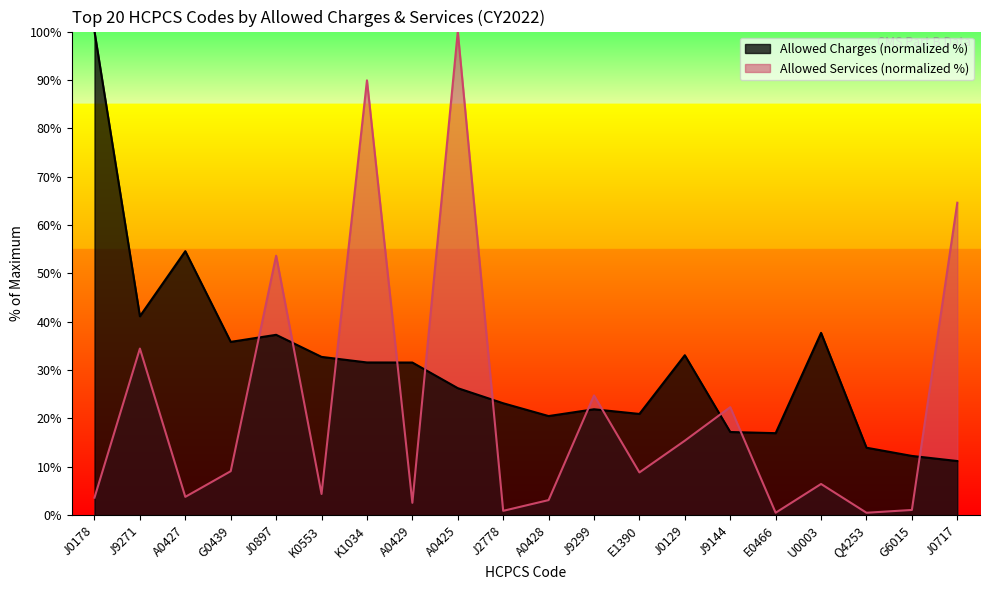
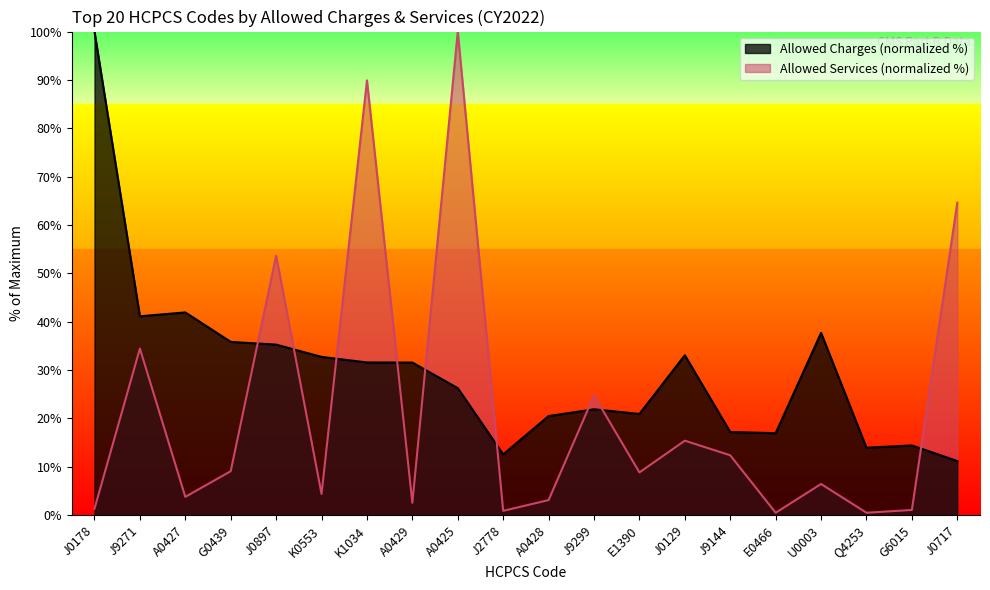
  {
    "Allowed Charges (normalized %)": {
      "J0178": "100%",
      "J9271": "41%",
-     "A0427": "55%",
+     "A0427": "42%",
      "G0439": "36%",
-     "J0897": "37%",
+     "J0897": "35%",
      "K0553": "33%",
      "K1034": "32%",
      "A0429": "32%",
      "A0425": "26%",
-     "J2778": "23%",
+     "J2778": "13%",
      "A0428": "20%",
      "J9299": "22%",
      "E1390": "21%",
      "J0129": "33%",
      "J9144": "17%",
      "E0466": "17%",
      "U0003": "38%",
      "Q4253": "14%",
-     "G6015": "12%",
+     "G6015": "14%",
      "J0717": "11%"
    },
    "Allowed Services (normalized %)": {
-     "J0178": "4%",
+     "J0178": "1%",
      "J9271": "34%",
      "A0427": "4%",
      "G0439": "9%",
      "J0897": "54%",
      "K0553": "4%",
      "K1034": "90%",
      "A0429": "3%",
      "A0425": "100%",
      "J2778": "1%",
      "A0428": "3%",
      "J9299": "25%",
      "E1390": "9%",
      "J0129": "15%",
-     "J9144": "22%",
+     "J9144": "12%",
      "E0466": "1%",
      "U0003": "6%",
      "Q4253": "1%",
      "G6015": "1%",
      "J0717": "65%"
    }
  }
